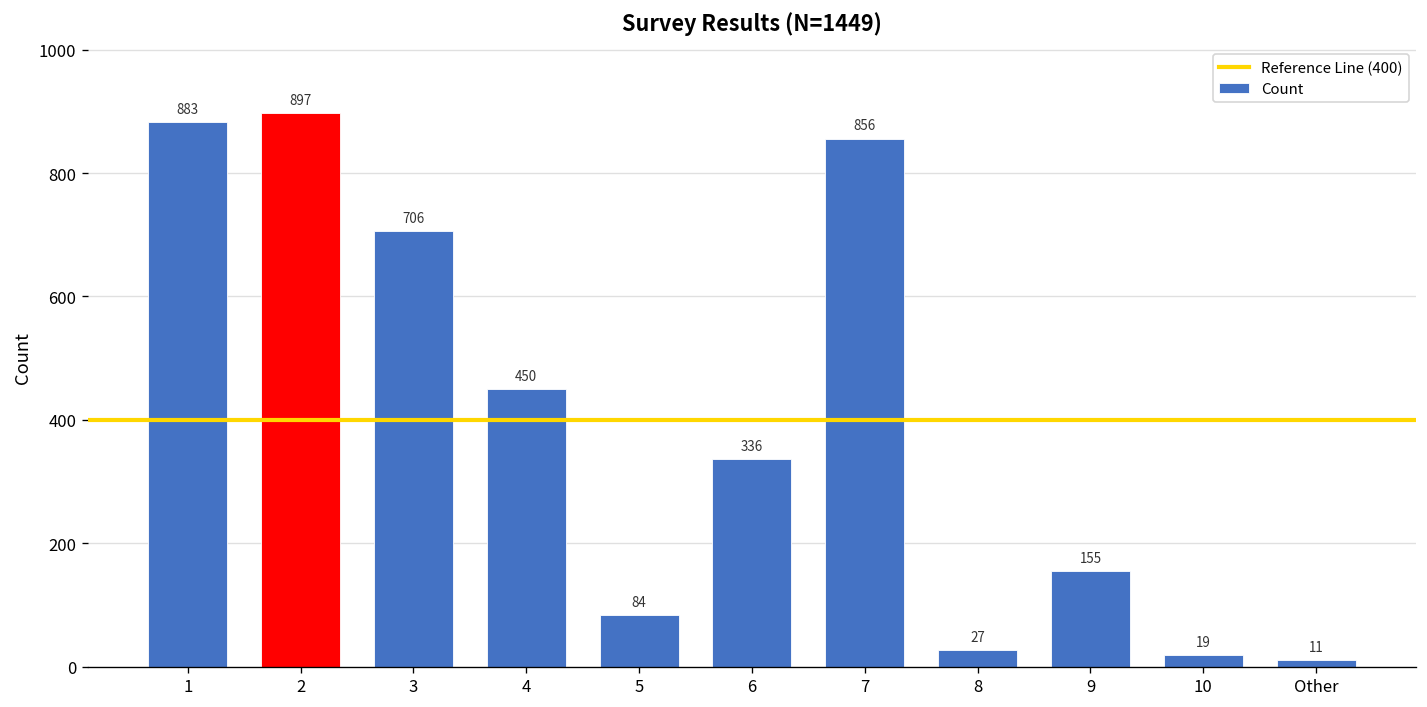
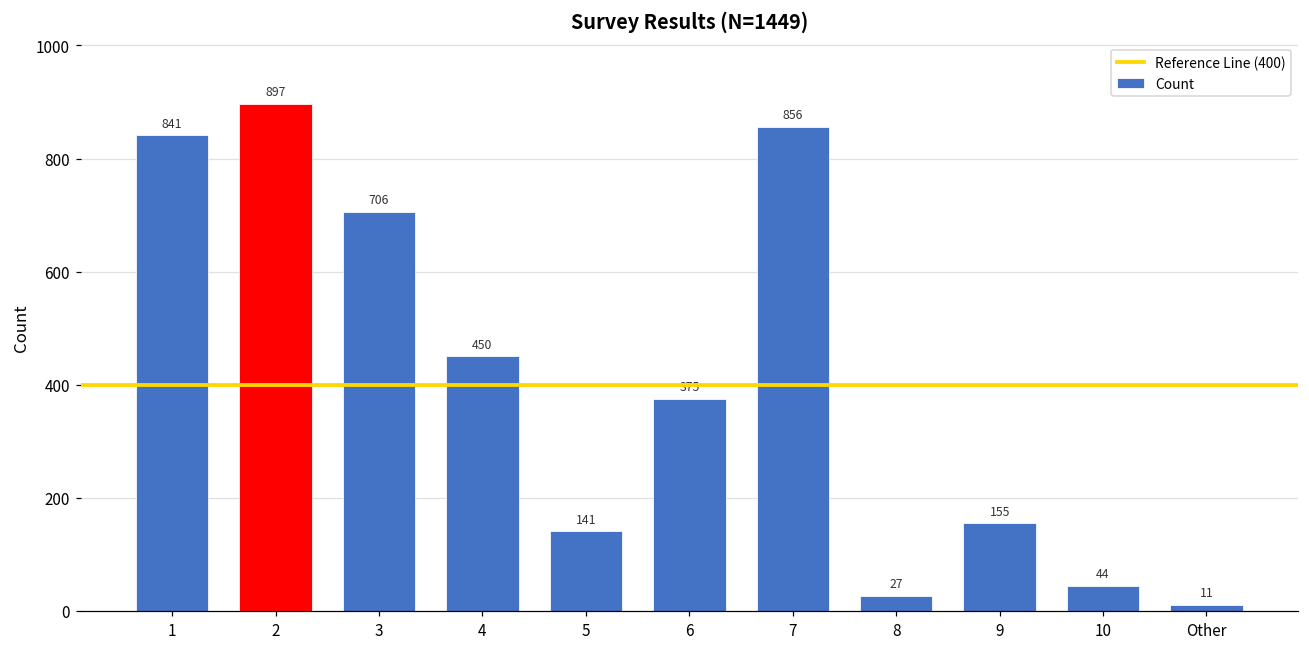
  {
-   "1": 883,
+   "1": 841,
    "2": 897,
    "3": 706,
    "4": 450,
-   "5": 84,
-   "6": 336,
+   "5": 141,
+   "6": 375,
    "7": 856,
    "8": 27,
    "9": 155,
-   "10": 19,
+   "10": 44,
    "Other": 11
  }
